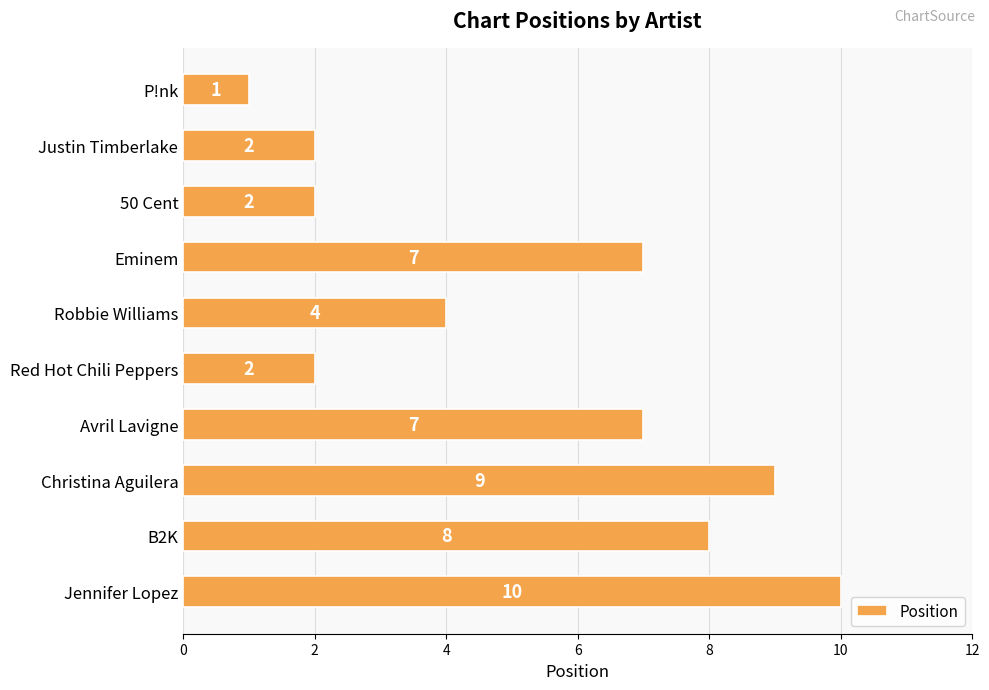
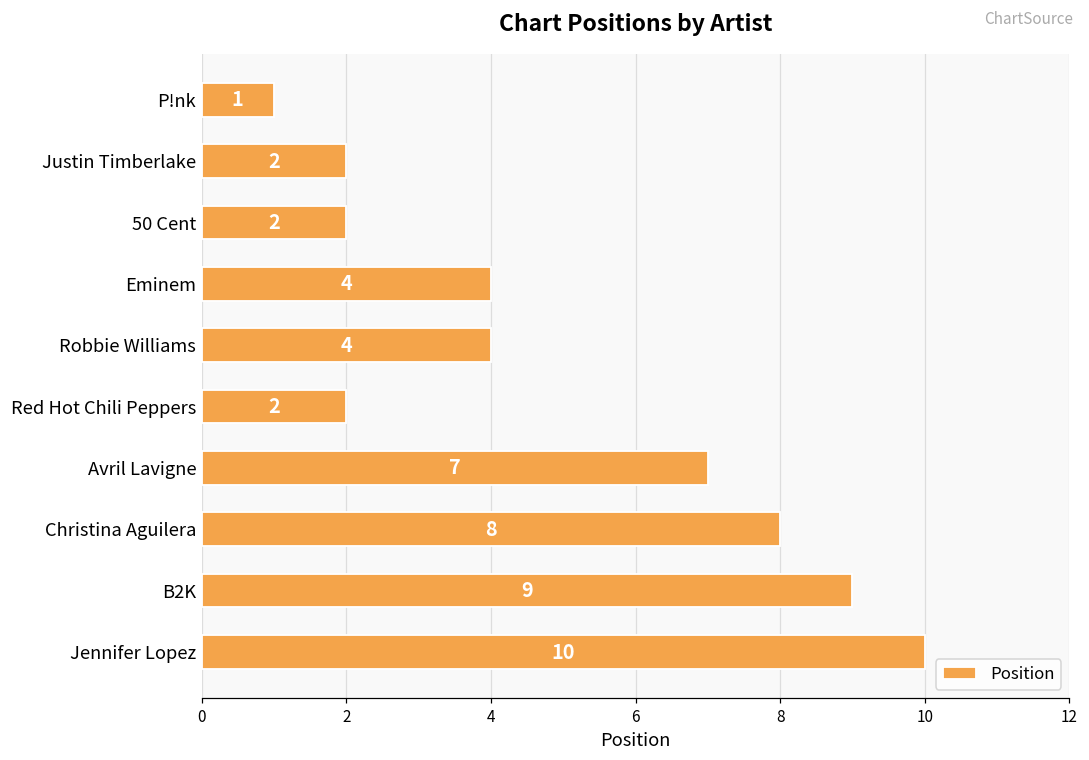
  {
    "P!nk": 1,
    "Justin Timberlake": 2,
    "50 Cent": 2,
-   "Eminem": 7,
+   "Eminem": 4,
    "Robbie Williams": 4,
    "Red Hot Chili Peppers": 2,
    "Avril Lavigne": 7,
-   "Christina Aguilera": 9,
-   "B2K": 8,
+   "Christina Aguilera": 8,
+   "B2K": 9,
    "Jennifer Lopez": 10
  }
